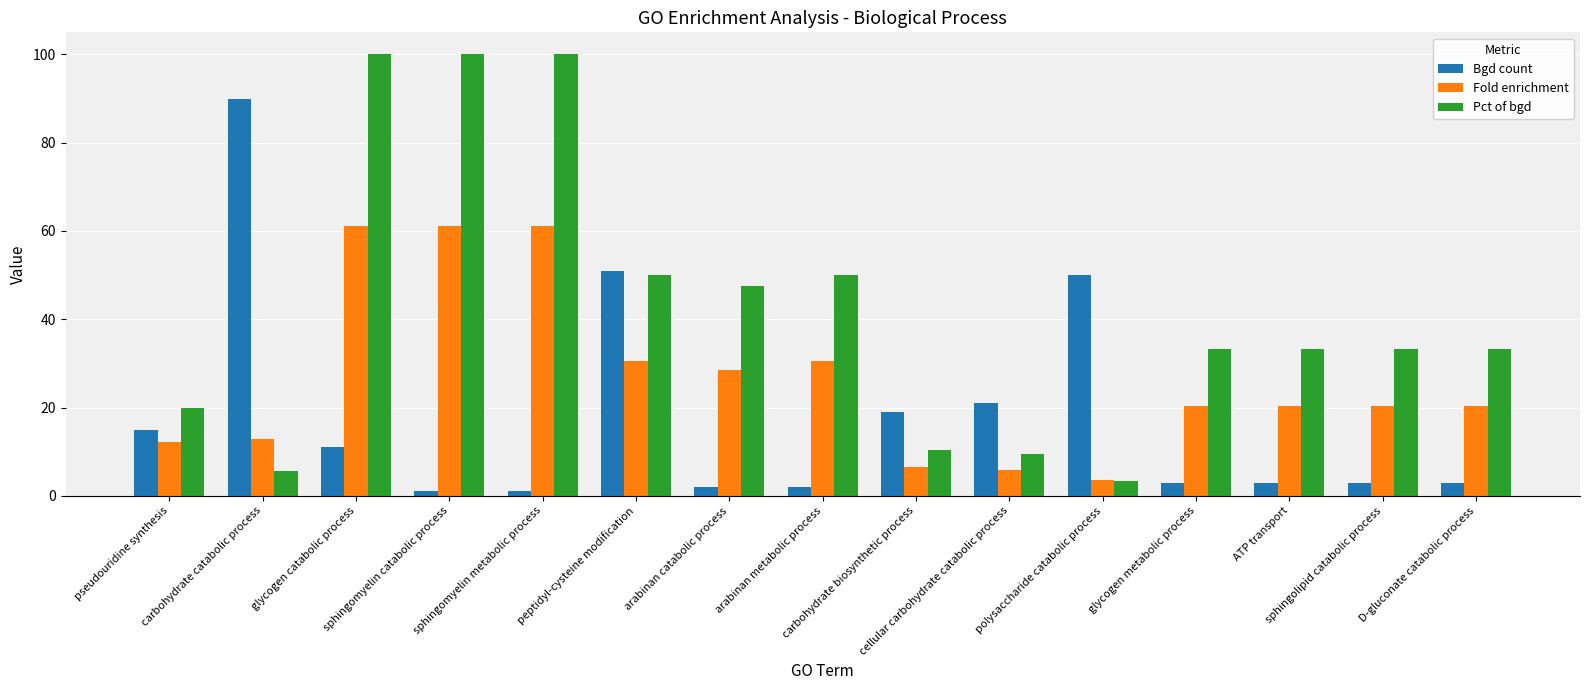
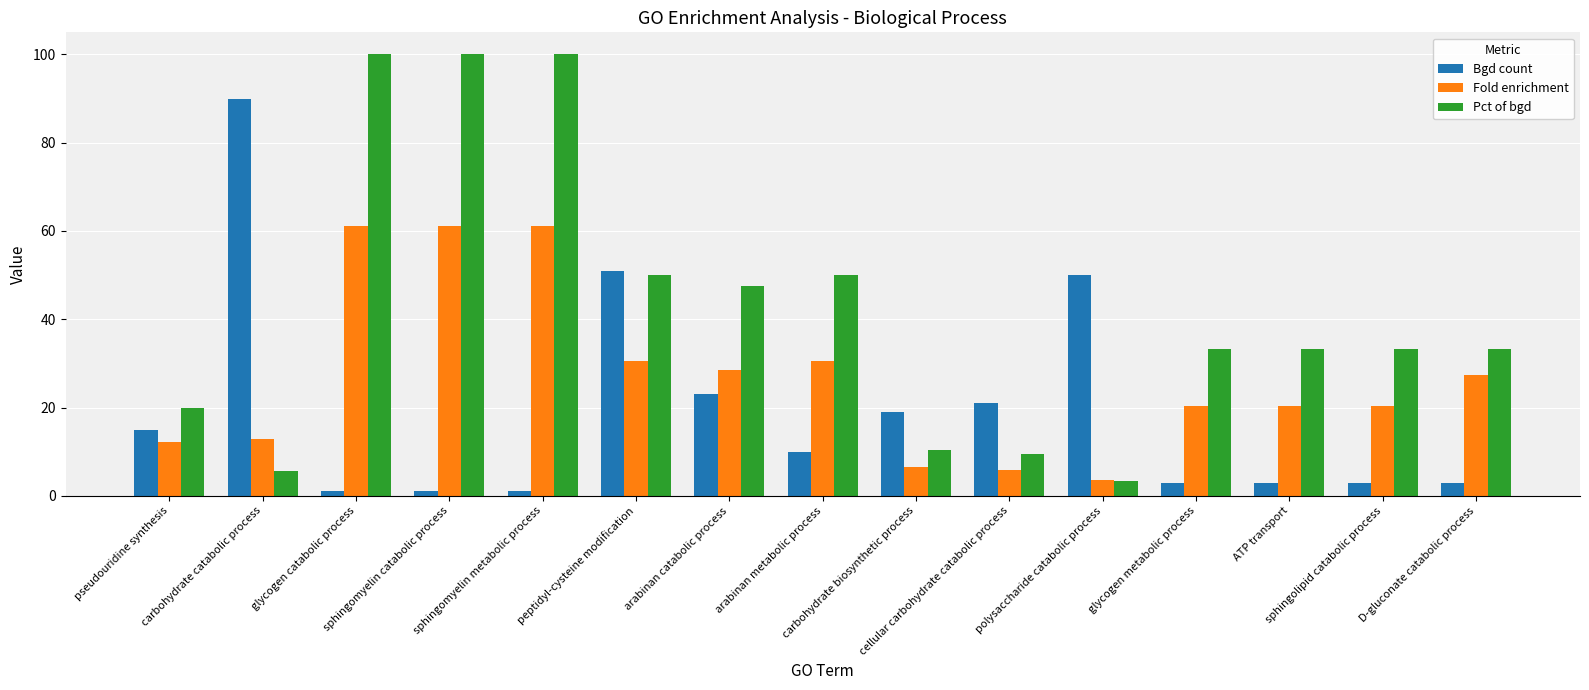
  {
    "Bgd count": {
      "pseudouridine synthesis": 15,
      "carbohydrate catabolic process": 90,
-     "glycogen catabolic process": 11,
+     "glycogen catabolic process": 1,
      "sphingomyelin catabolic process": 1,
      "sphingomyelin metabolic process": 1,
      "peptidyl-cysteine modification": 51,
-     "arabinan catabolic process": 2,
-     "arabinan metabolic process": 2,
+     "arabinan catabolic process": 23,
+     "arabinan metabolic process": 10,
      "carbohydrate biosynthetic process": 19,
      "cellular carbohydrate catabolic process": 21,
      "polysaccharide catabolic process": 50,
      "glycogen metabolic process": 3,
      "ATP transport": 3,
      "sphingolipid catabolic process": 3,
      "D-gluconate catabolic process": 3
    },
    "Fold enrichment": {
      "pseudouridine synthesis": 12,
      "carbohydrate catabolic process": 13,
      "glycogen catabolic process": 61,
      "sphingomyelin catabolic process": 61,
      "sphingomyelin metabolic process": 61,
      "peptidyl-cysteine modification": 31,
      "arabinan catabolic process": 28,
      "arabinan metabolic process": 31,
      "carbohydrate biosynthetic process": 6,
      "cellular carbohydrate catabolic process": 6,
      "polysaccharide catabolic process": 4,
      "glycogen metabolic process": 20,
      "ATP transport": 20,
      "sphingolipid catabolic process": 20,
-     "D-gluconate catabolic process": 20
+     "D-gluconate catabolic process": 27
    },
    "Pct of bgd": {
      "pseudouridine synthesis": 20,
      "carbohydrate catabolic process": 6,
      "glycogen catabolic process": 100,
      "sphingomyelin catabolic process": 100,
      "sphingomyelin metabolic process": 100,
      "peptidyl-cysteine modification": 50,
      "arabinan catabolic process": 48,
      "arabinan metabolic process": 50,
      "carbohydrate biosynthetic process": 11,
      "cellular carbohydrate catabolic process": 10,
      "polysaccharide catabolic process": 3,
      "glycogen metabolic process": 33,
      "ATP transport": 33,
      "sphingolipid catabolic process": 33,
      "D-gluconate catabolic process": 33
    }
  }
